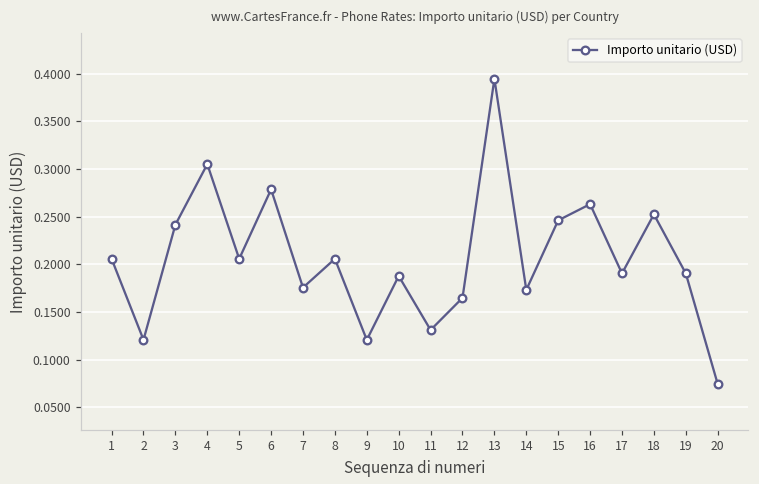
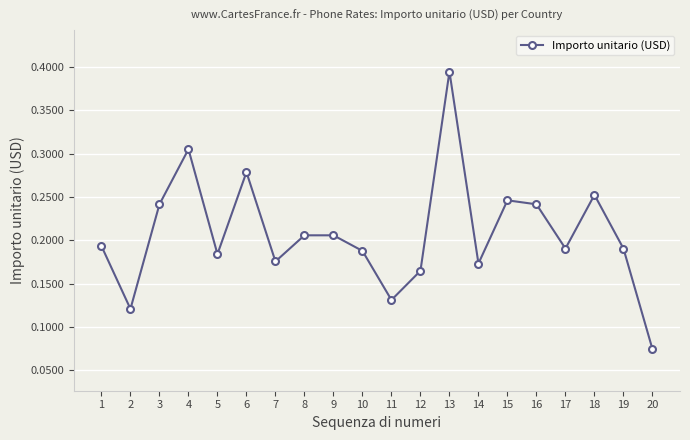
  {
-   "1": 0.21,
+   "1": 0.19,
    "2": 0.12,
    "3": 0.24,
    "4": 0.31,
-   "5": 0.21,
+   "5": 0.18,
    "6": 0.28,
    "7": 0.18,
    "8": 0.21,
-   "9": 0.12,
+   "9": 0.21,
    "10": 0.19,
    "11": 0.13,
    "12": 0.16,
    "13": 0.39,
    "14": 0.17,
    "15": 0.25,
-   "16": 0.26,
+   "16": 0.24,
    "17": 0.19,
    "18": 0.25,
    "19": 0.19,
    "20": 0.07
  }
